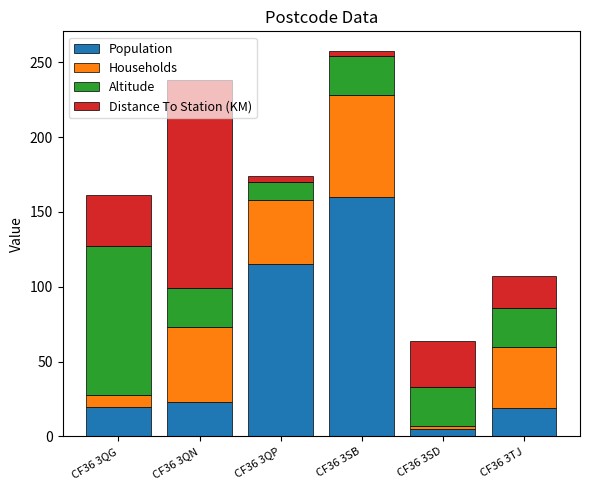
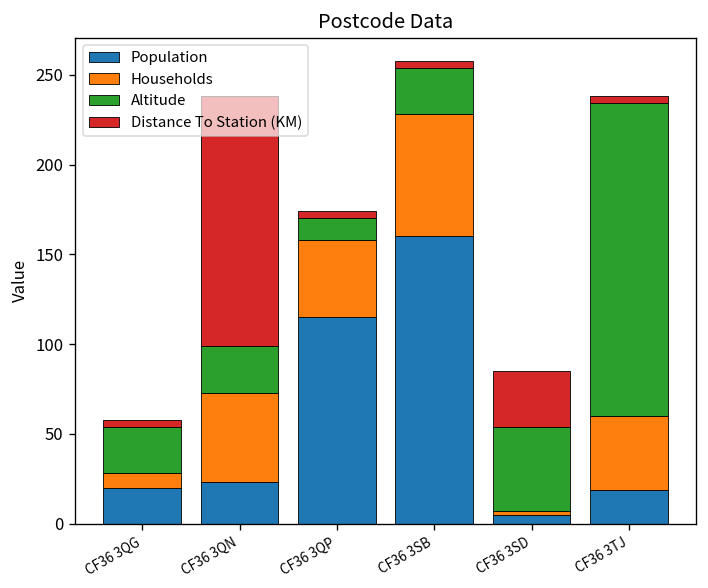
  {
    "Population": {
      "CF36 3QG": 20,
      "CF36 3QN": 23,
      "CF36 3QP": 115,
      "CF36 3SB": 160,
      "CF36 3SD": 5,
      "CF36 3TJ": 19
    },
    "Households": {
      "CF36 3QG": 8,
      "CF36 3QN": 50,
      "CF36 3QP": 43,
      "CF36 3SB": 68,
      "CF36 3SD": 2,
      "CF36 3TJ": 41
    },
    "Altitude": {
-     "CF36 3QG": 99,
+     "CF36 3QG": 26,
      "CF36 3QN": 26,
      "CF36 3QP": 12,
      "CF36 3SB": 26,
-     "CF36 3SD": 26,
-     "CF36 3TJ": 26
+     "CF36 3SD": 47,
+     "CF36 3TJ": 174
    },
    "Distance To Station (KM)": {
-     "CF36 3QG": 34,
+     "CF36 3QG": 4,
      "CF36 3QP": 4,
      "CF36 3SB": 4,
      "CF36 3SD": 31,
-     "CF36 3TJ": 21
+     "CF36 3TJ": 4
    }
  }
